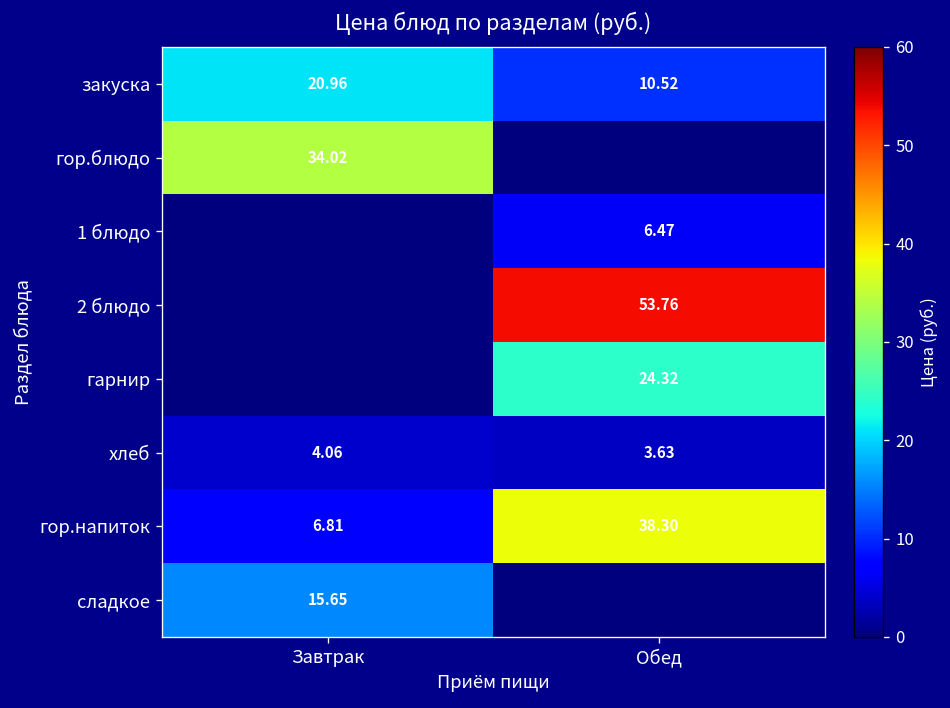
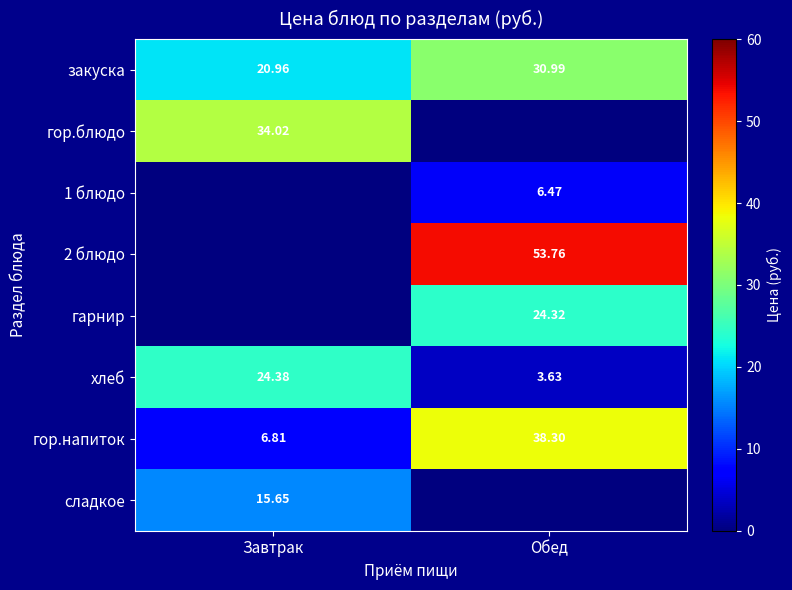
  {
    "закуска": {
      "Завтрак": 20.96,
-     "Обед": 10.52
+     "Обед": 30.99
    },
    "гор.блюдо": {
      "Завтрак": 34.02
    },
    "1 блюдо": {
      "Обед": 6.47
    },
    "2 блюдо": {
      "Обед": 53.76
    },
    "гарнир": {
      "Обед": 24.32
    },
    "хлеб": {
-     "Завтрак": 4.06,
+     "Завтрак": 24.38,
      "Обед": 3.63
    },
    "гор.напиток": {
      "Завтрак": 6.81,
      "Обед": 38.30
    },
    "сладкое": {
      "Завтрак": 15.65
    }
  }
